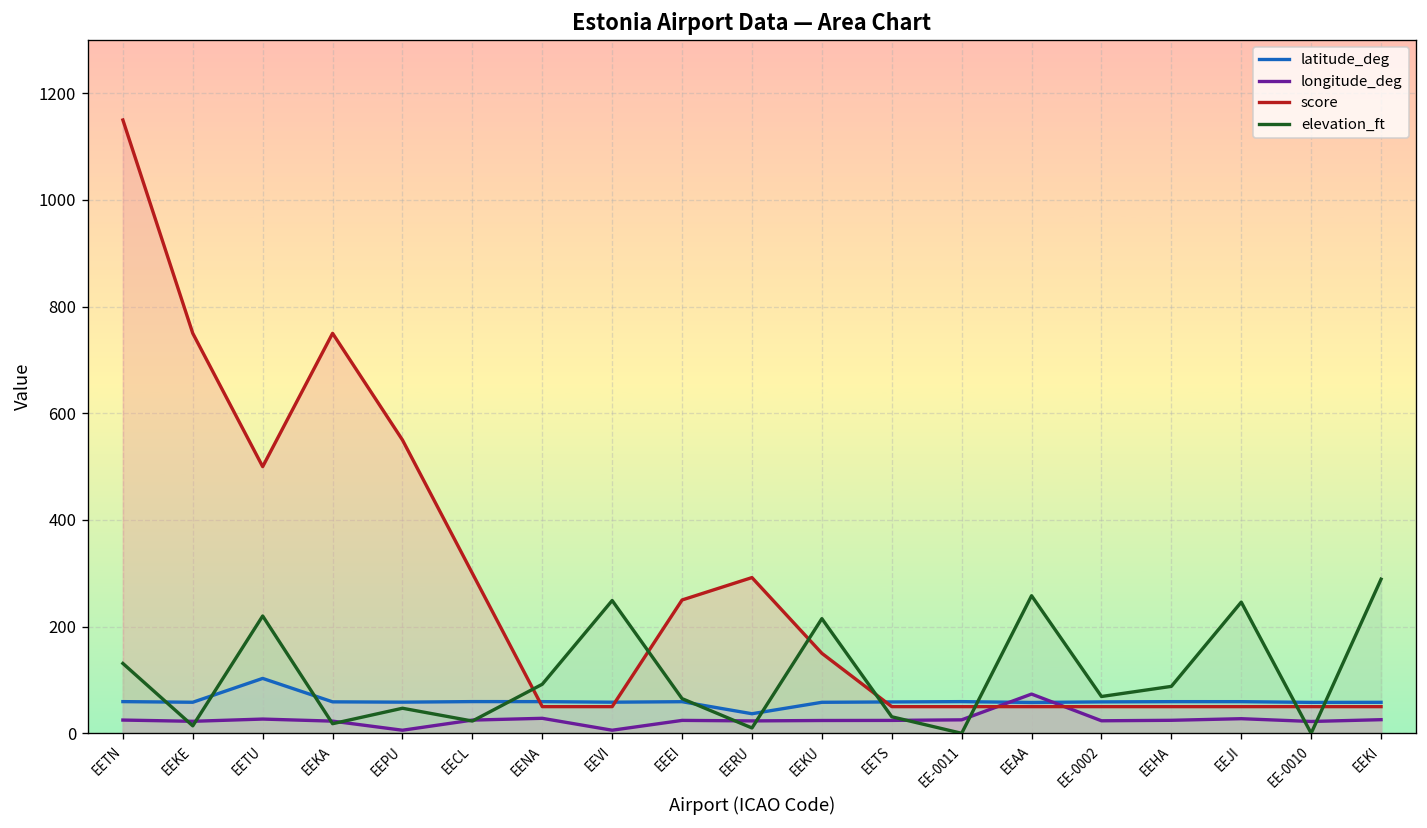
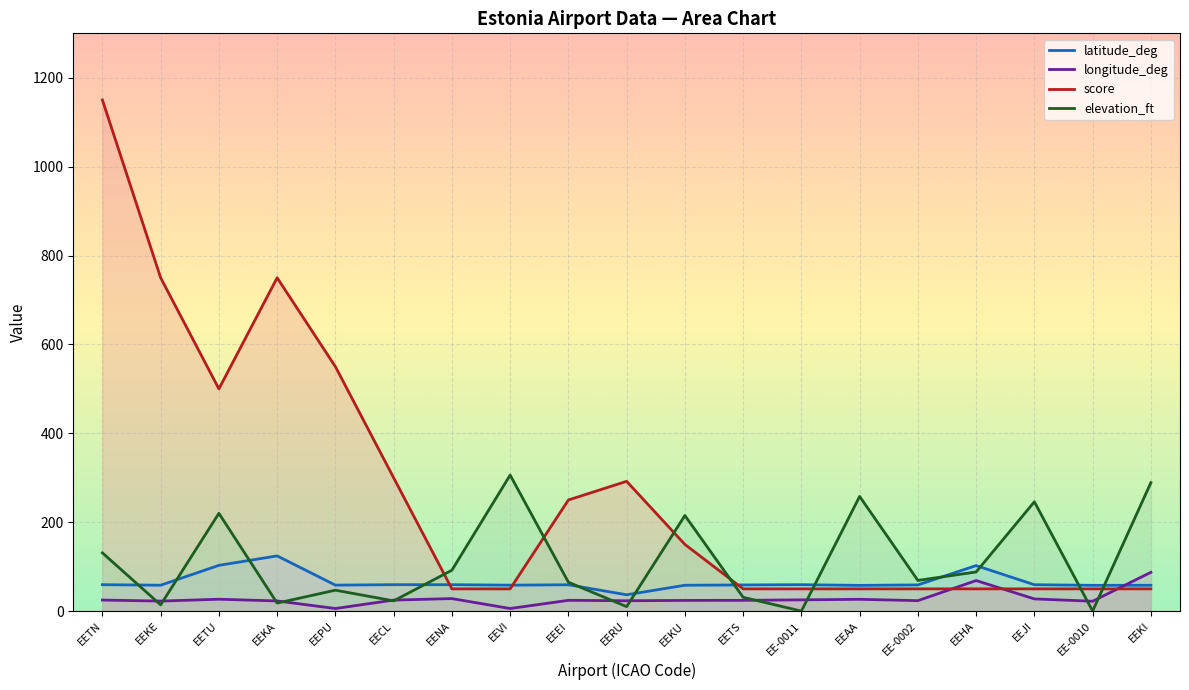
  {
    "latitude_deg": {
      "EETN": 60,
      "EEKE": 60,
      "EETU": 100,
-     "EEKA": 60,
+     "EEKA": 120,
      "EEPU": 60,
      "EECL": 60,
      "EENA": 60,
      "EEVI": 60,
      "EEEI": 60,
      "EERU": 40,
      "EEKU": 60,
      "EETS": 60,
      "EE-0011": 60,
      "EEAA": 60,
      "EE-0002": 60,
-     "EEHA": 60,
+     "EEHA": 100,
      "EEJI": 60,
      "EE-0010": 60,
      "EEKI": 60
    },
    "longitude_deg": {
      "EETN": 20,
      "EEKE": 20,
      "EETU": 30,
      "EEPU": 10,
      "EENA": 30,
      "EEVI": 10,
      "EEEI": 20,
      "EERU": 20,
      "EEKU": 20,
      "EETS": 20,
      "EE-0011": 30,
-     "EEAA": 70,
+     "EEAA": 30,
      "EE-0002": 20,
-     "EEHA": 20,
+     "EEHA": 70,
      "EEJI": 30,
      "EE-0010": 20,
-     "EEKI": 30
+     "EEKI": 90
    },
    "score": {
      "EETN": 1150,
      "EEKE": 750,
      "EETU": 500,
      "EEKA": 750,
      "EEPU": 550,
      "EECL": 300,
      "EENA": 50,
      "EEVI": 50,
      "EEEI": 250,
      "EERU": 290,
      "EEKU": 150,
      "EETS": 50,
      "EE-0011": 50,
      "EEAA": 50,
      "EE-0002": 50,
      "EEHA": 50,
      "EEJI": 50,
      "EE-0010": 50,
      "EEKI": 50
    },
    "elevation_ft": {
      "EETN": 130,
      "EEKE": 10,
      "EETU": 220,
      "EEPU": 50,
      "EENA": 90,
-     "EEVI": 250,
+     "EEVI": 310,
      "EEEI": 70,
      "EERU": 10,
      "EEKU": 220,
      "EETS": 30,
      "EE-0011": 0,
      "EEAA": 260,
      "EE-0002": 70,
      "EEHA": 90,
      "EEJI": 250,
      "EE-0010": 0,
      "EEKI": 290
    }
  }
